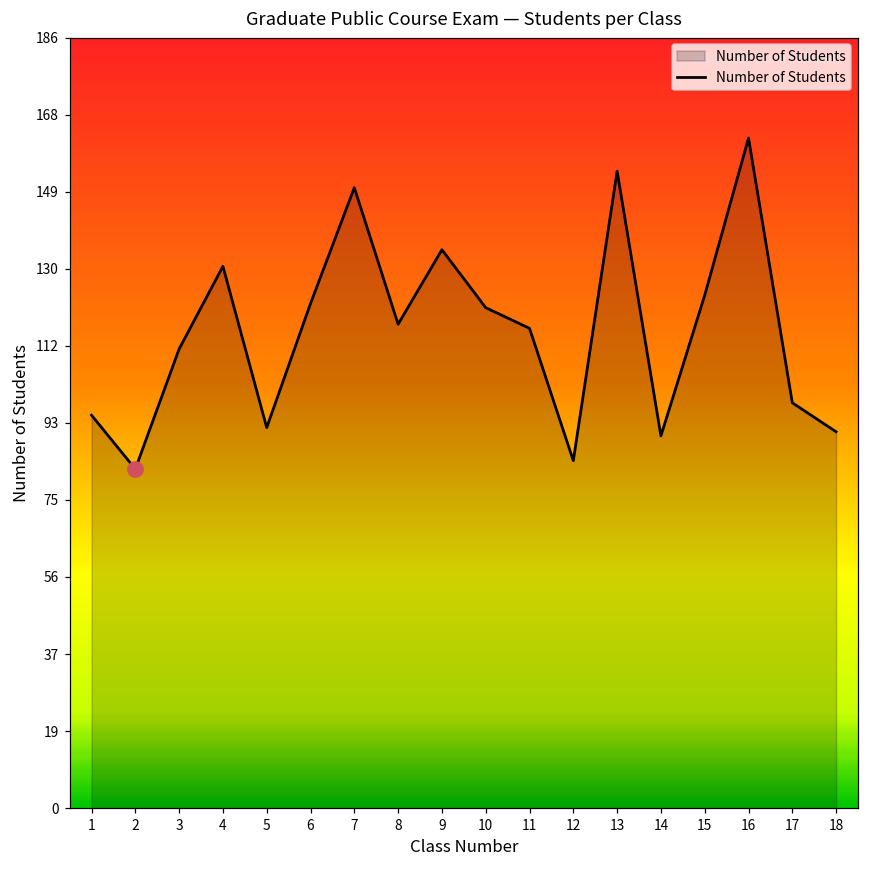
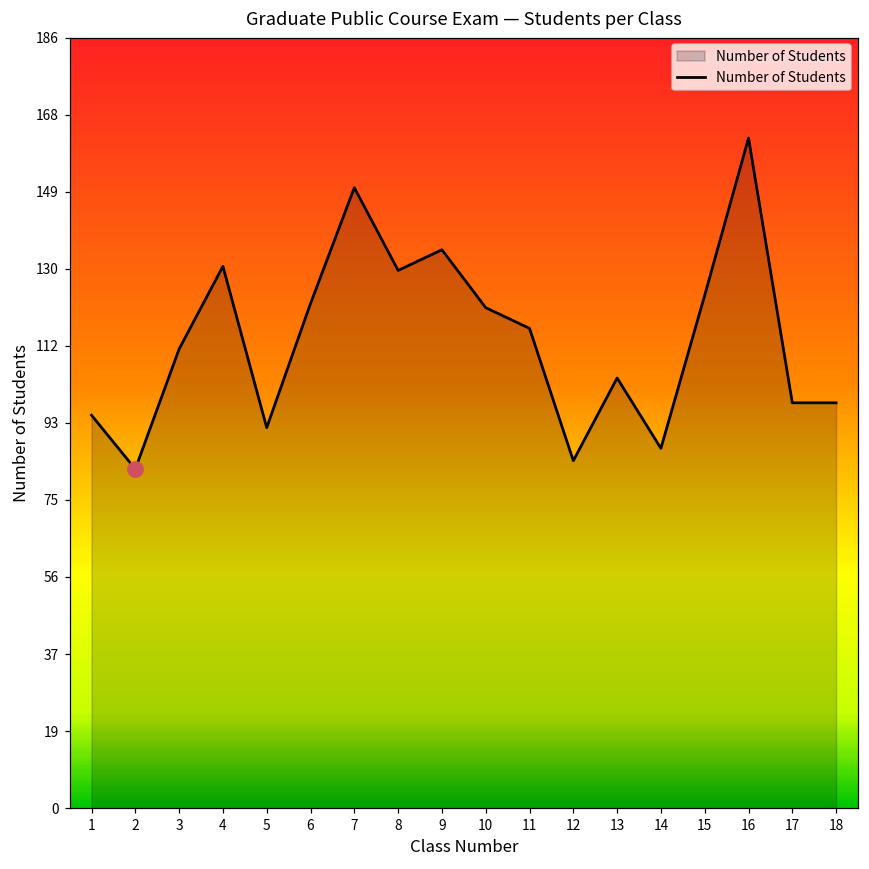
  {
    "Number of Students": {
      "1": 95,
      "3": 111,
      "4": 131,
      "5": 92,
      "6": 122,
      "7": 150,
-     "8": 117,
+     "8": 130,
      "9": 135,
      "10": 121,
      "11": 116,
      "12": 84,
-     "13": 154,
-     "14": 90,
+     "13": 104,
+     "14": 87,
      "15": 124,
      "16": 162,
      "17": 98,
-     "18": 91
+     "18": 98
    }
  }
